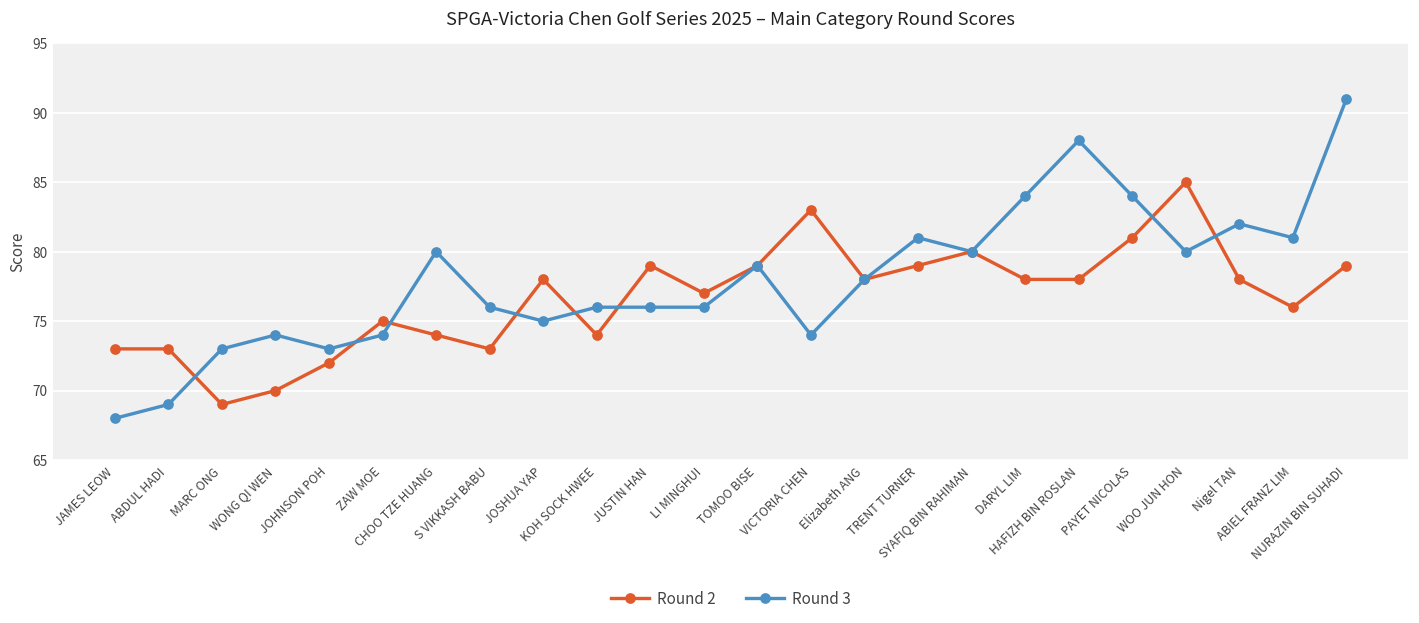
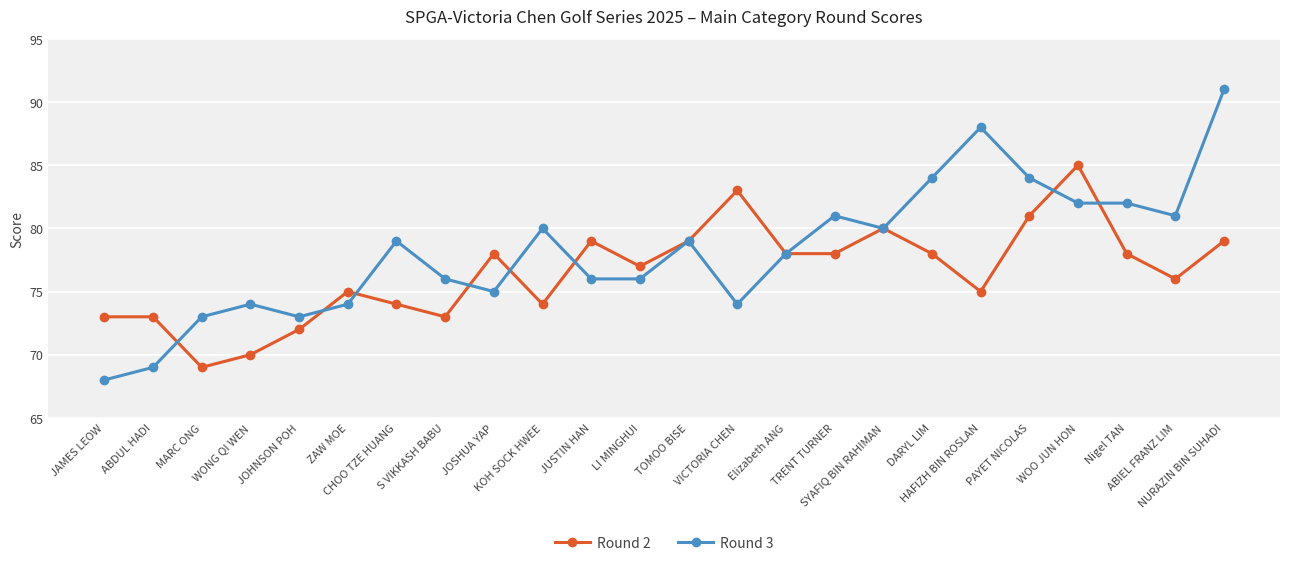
  {
    "Round 2": {
      "JAMES LEOW": 73,
      "ABDUL HADI": 73,
      "MARC ONG": 69,
      "WONG QI WEN": 70,
      "JOHNSON POH": 72,
      "ZAW MOE": 75,
      "CHOO TZE HUANG": 74,
      "S VIKKASH BABU": 73,
      "JOSHUA YAP": 78,
      "KOH SOCK HWEE": 74,
      "JUSTIN HAN": 79,
      "LI MINGHUI": 77,
      "VICTORIA CHEN": 83,
-     "TRENT TURNER": 79,
+     "TRENT TURNER": 78,
      "DARYL LIM": 78,
-     "HAFIZH BIN ROSLAN": 78,
+     "HAFIZH BIN ROSLAN": 75,
      "PAYET NICOLAS": 81,
      "WOO JUN HON": 85,
      "Nigel TAN": 78,
      "ABIEL FRANZ LIM": 76,
      "NURAZIN BIN SUHADI": 79
    },
    "Round 3": {
      "JAMES LEOW": 68,
      "ABDUL HADI": 69,
      "MARC ONG": 73,
      "WONG QI WEN": 74,
      "JOHNSON POH": 73,
      "ZAW MOE": 74,
-     "CHOO TZE HUANG": 80,
+     "CHOO TZE HUANG": 79,
      "S VIKKASH BABU": 76,
      "JOSHUA YAP": 75,
-     "KOH SOCK HWEE": 76,
+     "KOH SOCK HWEE": 80,
      "JUSTIN HAN": 76,
      "LI MINGHUI": 76,
      "VICTORIA CHEN": 74,
      "TRENT TURNER": 81,
      "DARYL LIM": 84,
      "HAFIZH BIN ROSLAN": 88,
      "PAYET NICOLAS": 84,
-     "WOO JUN HON": 80,
+     "WOO JUN HON": 82,
      "Nigel TAN": 82,
      "ABIEL FRANZ LIM": 81,
      "NURAZIN BIN SUHADI": 91
    }
  }
